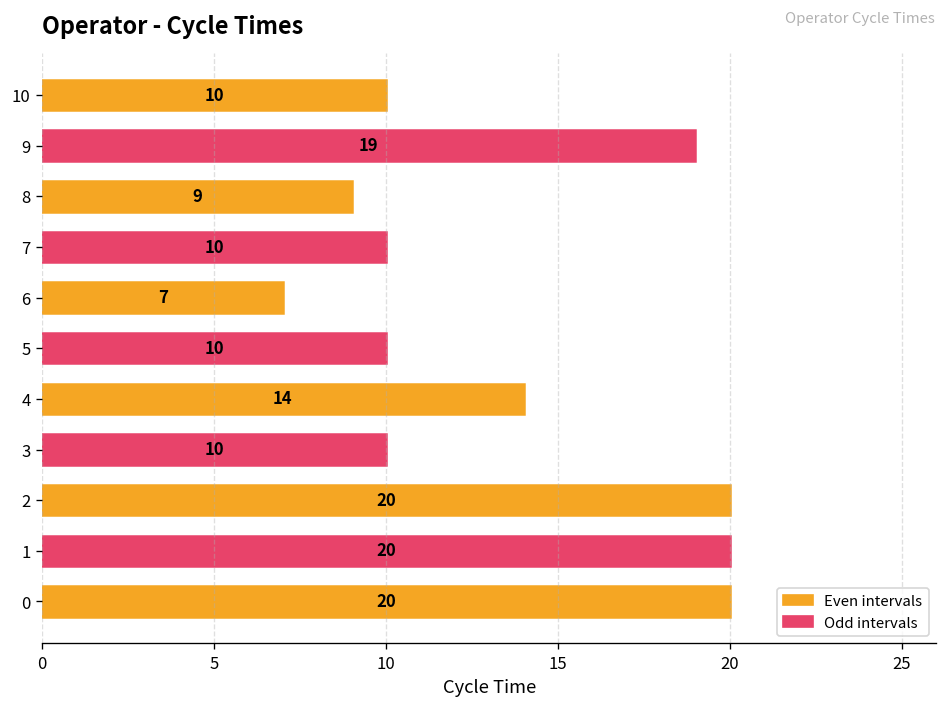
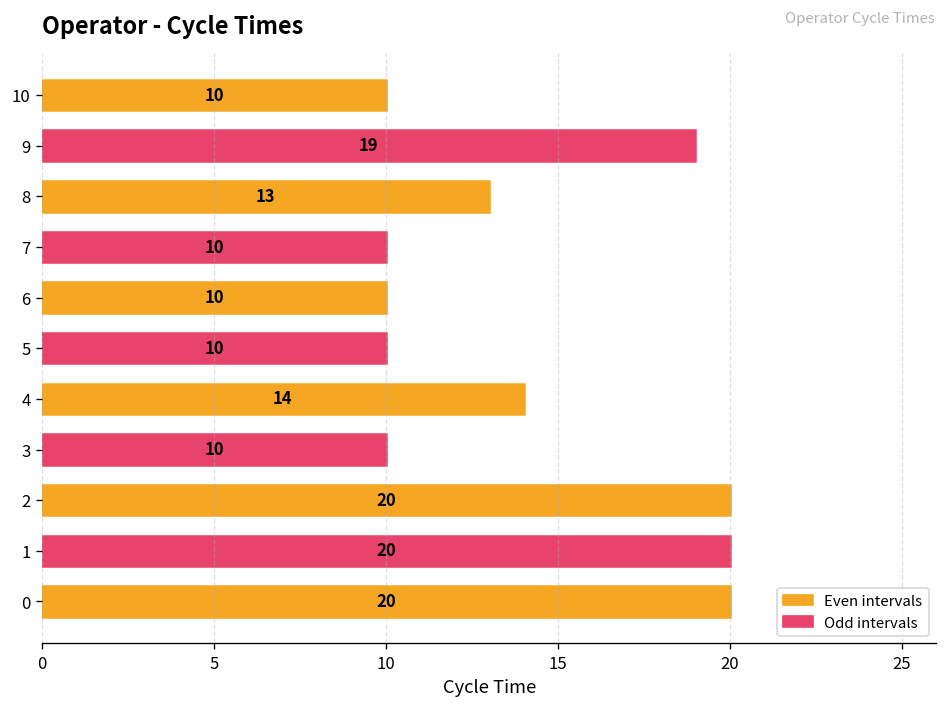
  {
    "10": 10,
    "9": 19,
-   "8": 9,
+   "8": 13,
    "7": 10,
-   "6": 7,
+   "6": 10,
    "5": 10,
    "4": 14,
    "3": 10,
    "2": 20,
    "1": 20,
    "0": 20
  }
